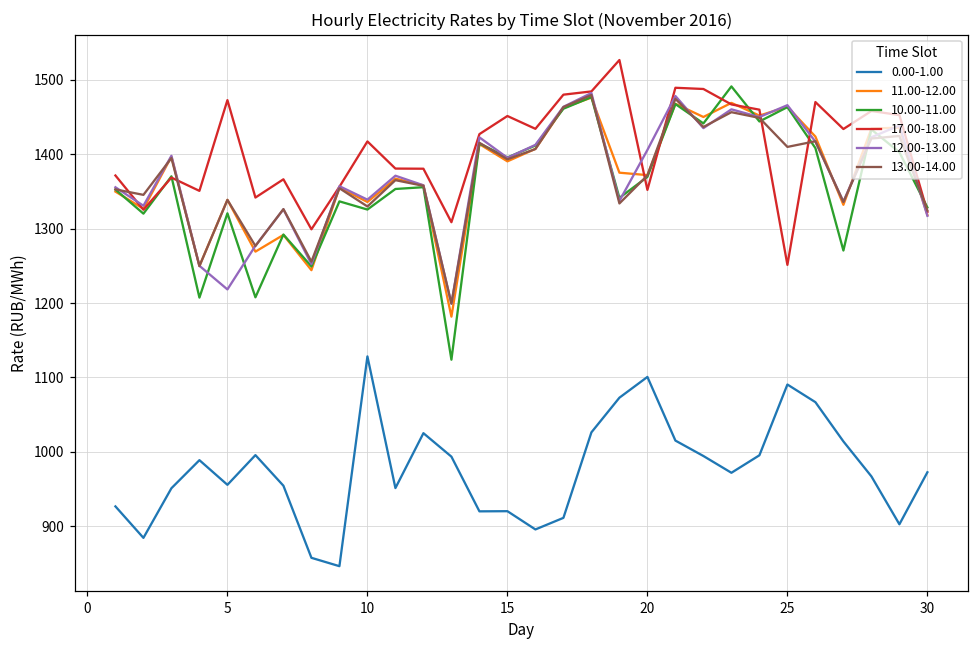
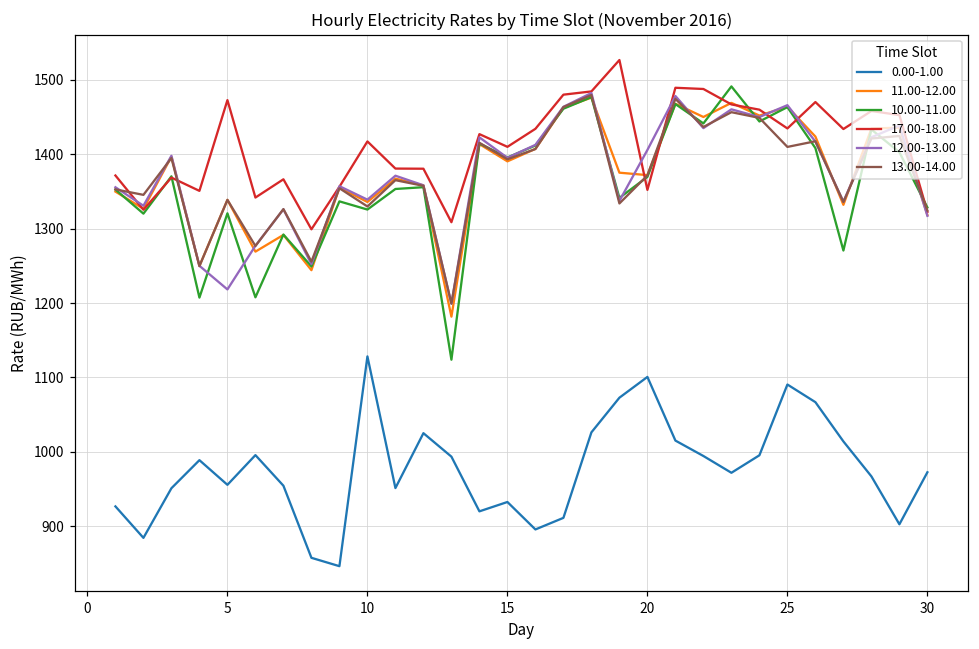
  {
    "0.00-1.00": {
      "5": 960,
      "10": 1130,
-     "15": 920,
+     "15": 930,
      "20": 1100,
      "25": 1090,
      "30": 970
    },
    "10.00-11.00": {
      "5": 1320,
      "10": 1330,
      "30": 1330
    },
    "17.00-18.00": {
      "5": 1470,
      "10": 1420,
-     "15": 1450,
+     "15": 1410,
      "20": 1350,
-     "25": 1250
+     "25": 1430
    },
    "12.00-13.00": {
      "5": 1220,
      "20": 1410
    },
    "13.00-14.00": {
      "10": 1330,
      "25": 1410
    }
  }
